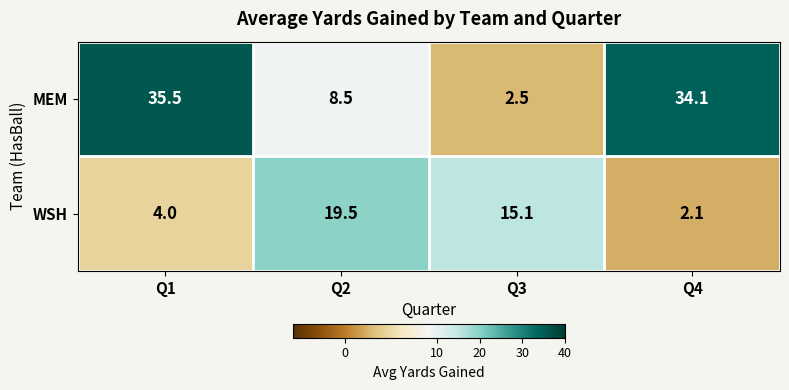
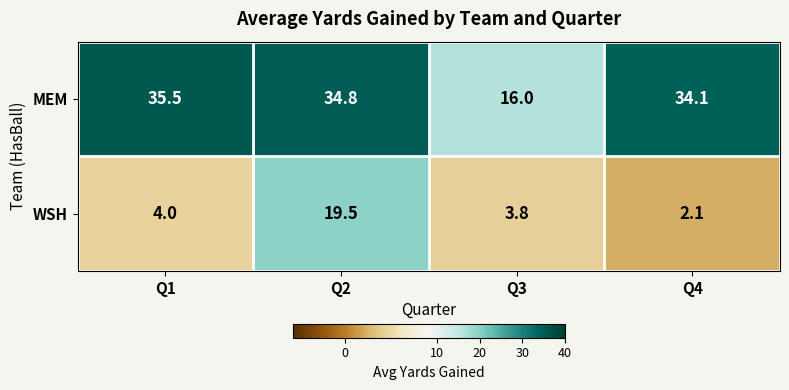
  {
    "MEM": {
      "Q1": 35.5,
-     "Q2": 8.5,
-     "Q3": 2.5,
+     "Q2": 34.8,
+     "Q3": 16.0,
      "Q4": 34.1
    },
    "WSH": {
      "Q1": 4.0,
      "Q2": 19.5,
-     "Q3": 15.1,
+     "Q3": 3.8,
      "Q4": 2.1
    }
  }
